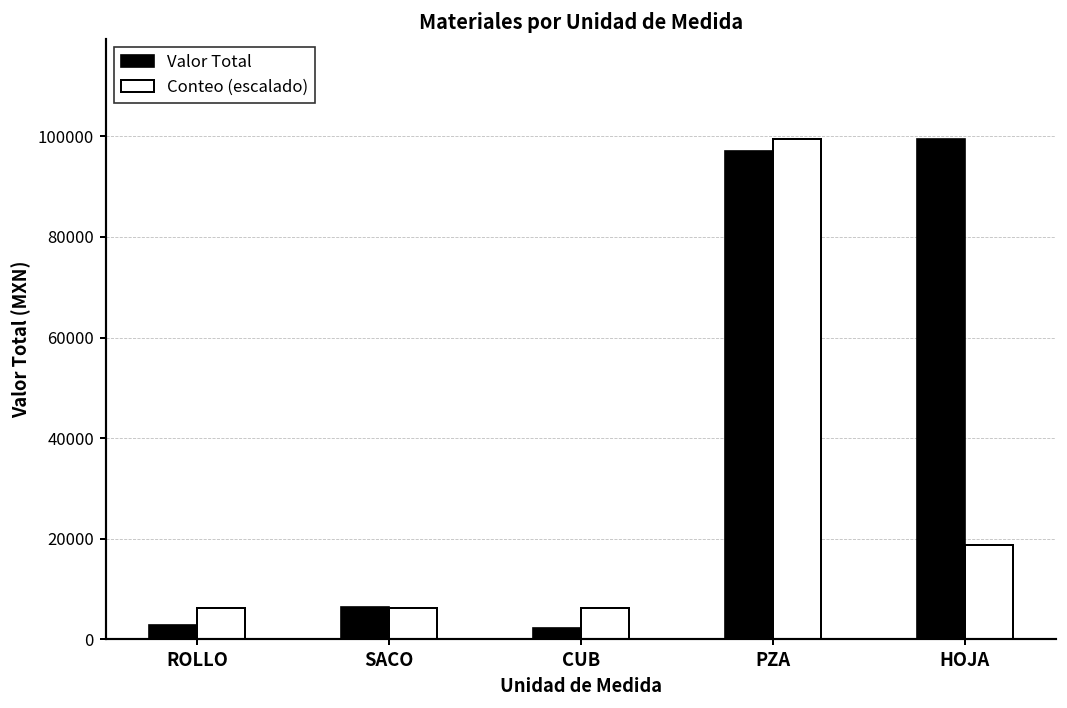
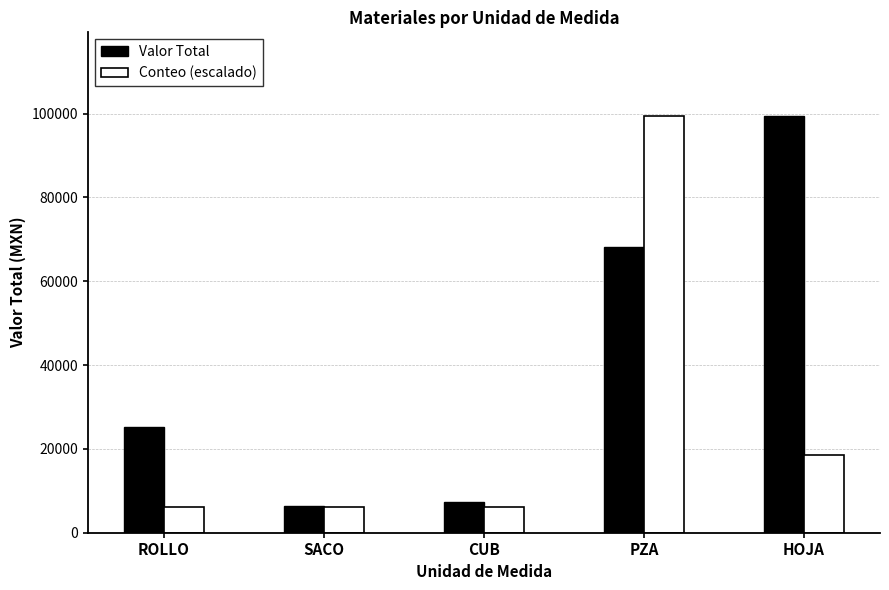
  {
    "Valor Total": {
-     "ROLLO": 3000,
+     "ROLLO": 25000,
      "SACO": 6000,
-     "CUB": 2000,
-     "PZA": 97000,
+     "CUB": 7000,
+     "PZA": 68000,
      "HOJA": 99000
    },
    "Conteo (escalado)": {
      "ROLLO": 6000,
      "SACO": 6000,
      "CUB": 6000,
      "PZA": 99000,
      "HOJA": 19000
    }
  }
